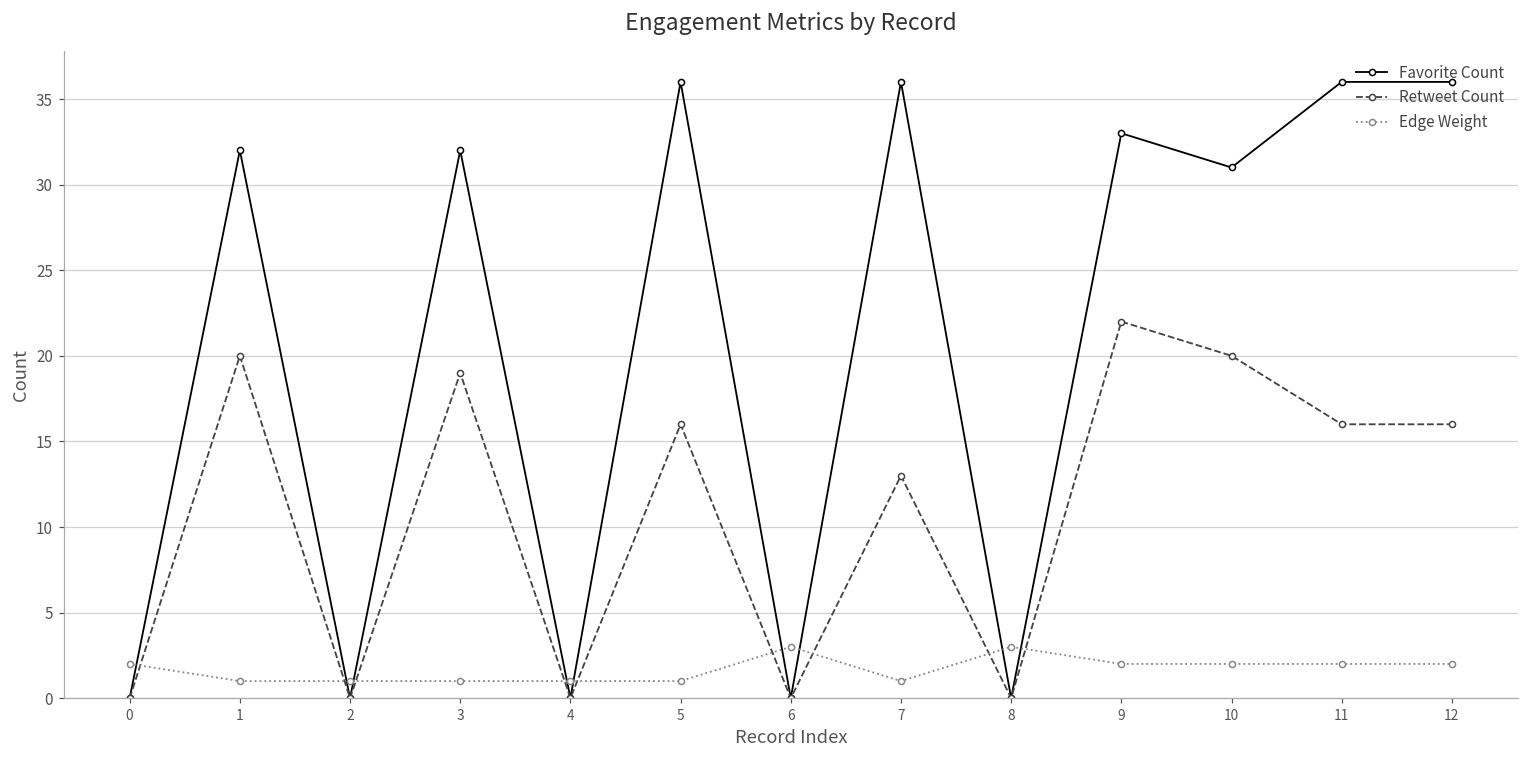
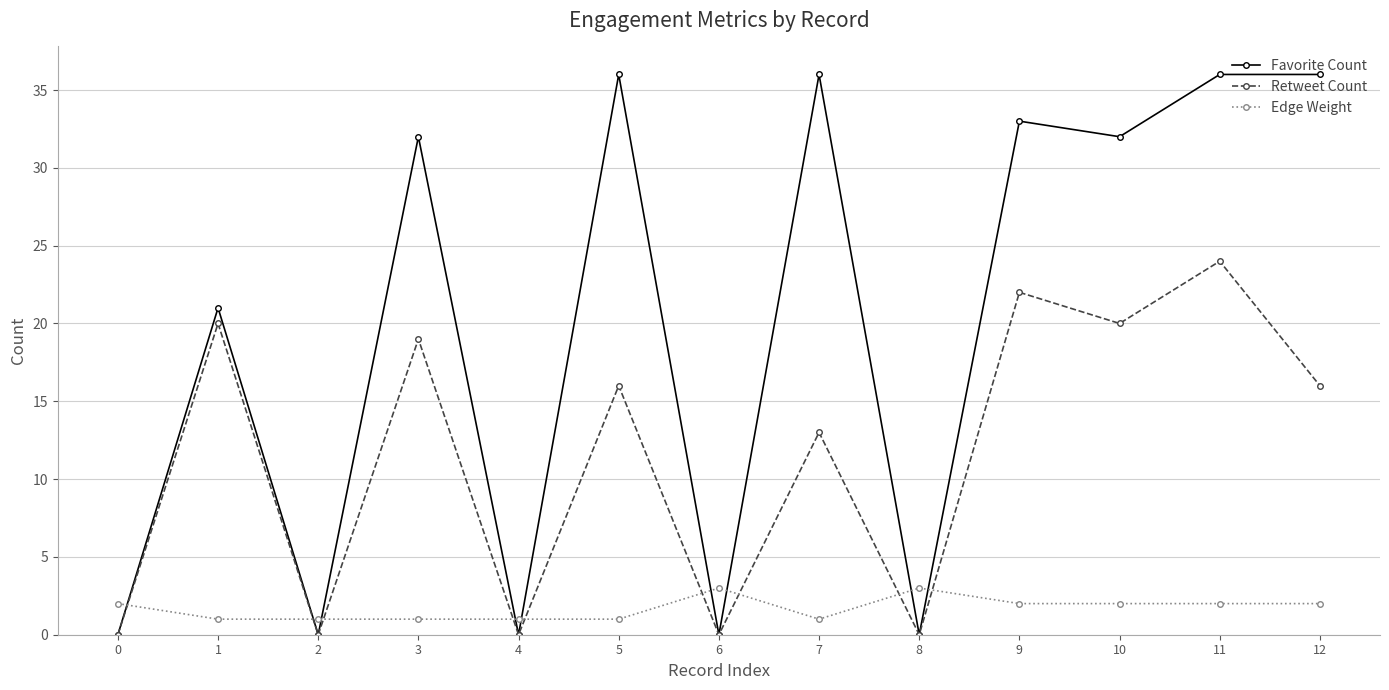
  {
    "Favorite Count": {
-     "1": 32,
+     "1": 21,
      "3": 32,
      "5": 36,
      "7": 36,
      "9": 33,
-     "10": 31,
+     "10": 32,
      "11": 36,
      "12": 36
    },
    "Retweet Count": {
      "1": 20,
      "3": 19,
      "5": 16,
      "7": 13,
      "9": 22,
      "10": 20,
-     "11": 16,
+     "11": 24,
      "12": 16
    },
    "Edge Weight": {
      "0": 2,
      "1": 1,
      "2": 1,
      "3": 1,
      "4": 1,
      "5": 1,
      "6": 3,
      "7": 1,
      "8": 3,
      "9": 2,
      "10": 2,
      "11": 2,
      "12": 2
    }
  }
